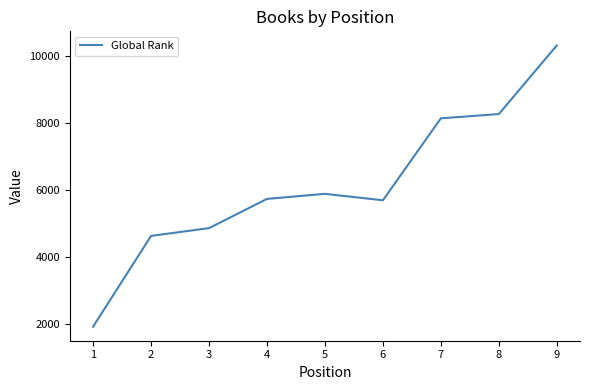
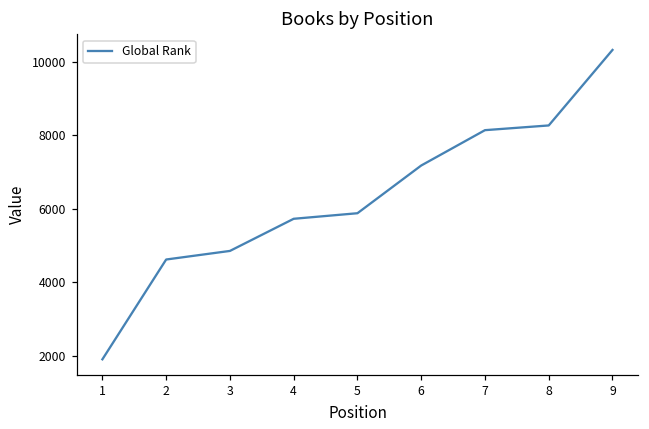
  {
    "1": 1900,
    "2": 4600,
    "3": 4900,
    "4": 5700,
    "5": 5900,
-   "6": 5700,
+   "6": 7200,
    "7": 8100,
    "8": 8300,
    "9": 10300
  }
